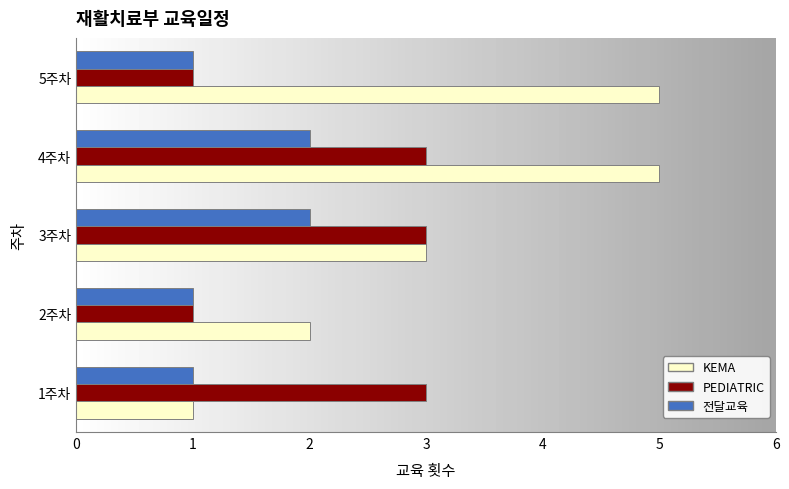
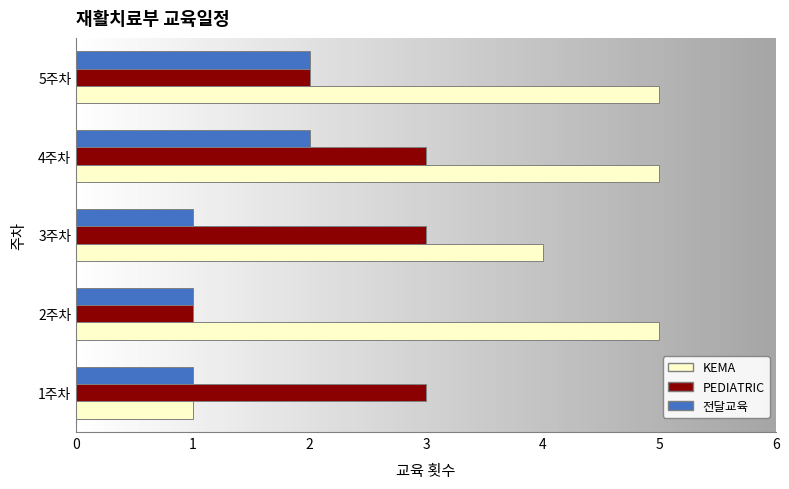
  {
    "KEMA": {
      "5주차": 5,
      "4주차": 5,
-     "3주차": 3,
-     "2주차": 2,
+     "3주차": 4,
+     "2주차": 5,
      "1주차": 1
    },
    "PEDIATRIC": {
-     "5주차": 1,
+     "5주차": 2,
      "4주차": 3,
      "3주차": 3,
      "2주차": 1,
      "1주차": 3
    },
    "전달교육": {
-     "5주차": 1,
+     "5주차": 2,
      "4주차": 2,
-     "3주차": 2,
+     "3주차": 1,
      "2주차": 1,
      "1주차": 1
    }
  }
